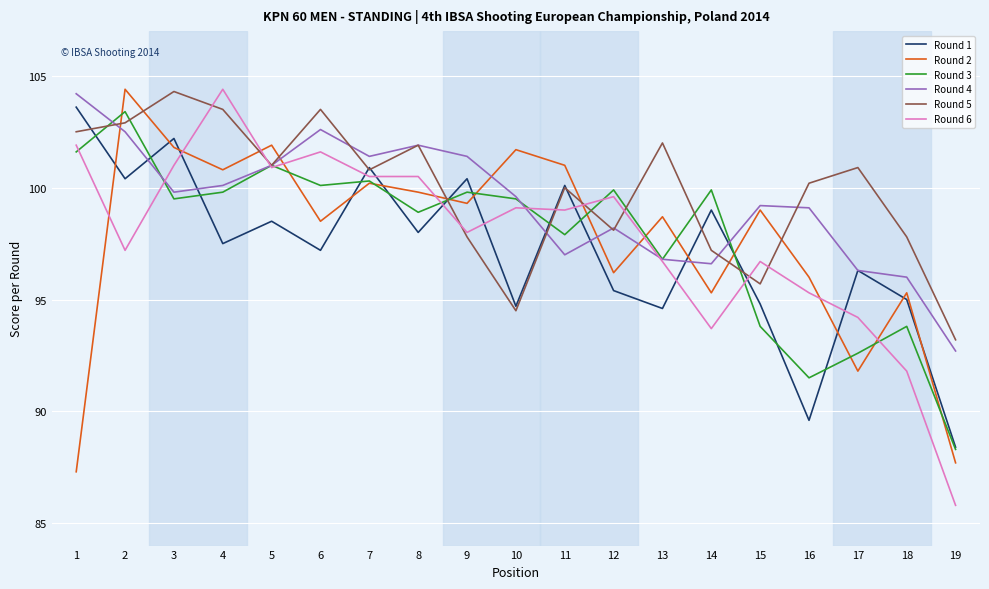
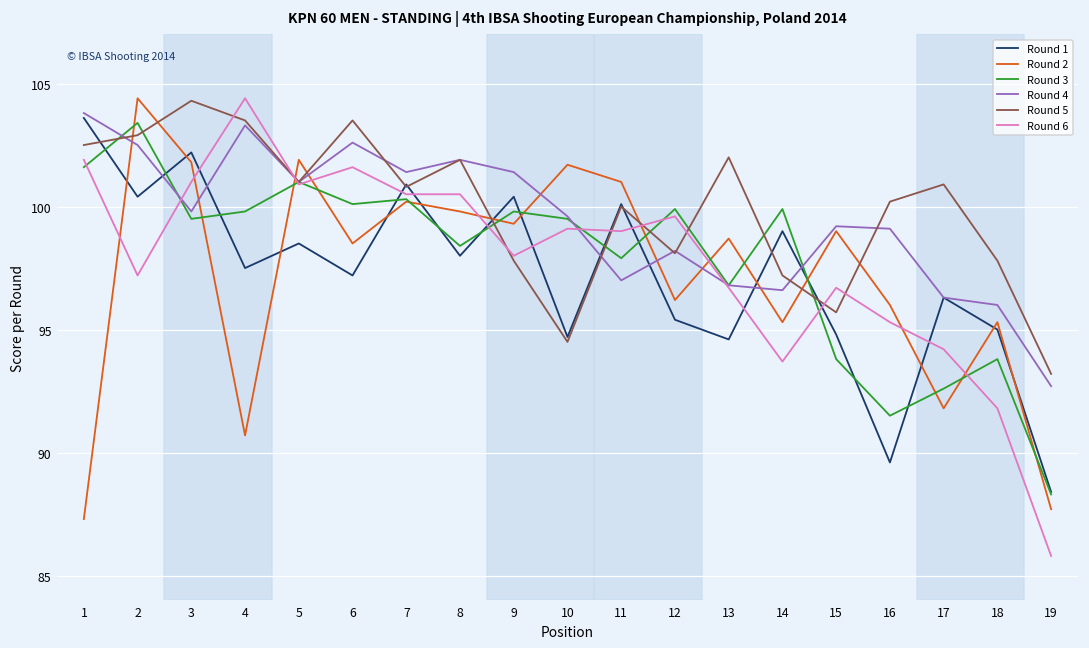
  {
    "Round 1": {
      "1": 103.6,
      "2": 100.4,
      "3": 102.2,
      "4": 97.5,
      "5": 98.5,
      "6": 97.2,
      "8": 98.0,
      "9": 100.4,
      "10": 94.7,
      "12": 95.4,
      "13": 94.6,
      "14": 99.0,
      "15": 94.8,
      "16": 89.6,
      "18": 95.0
    },
    "Round 2": {
      "1": 87.3,
      "2": 104.4,
      "3": 101.8,
-     "4": 100.8,
+     "4": 90.7,
      "5": 101.9,
      "6": 98.5,
      "8": 99.8,
      "9": 99.3,
      "10": 101.7,
      "11": 101.0,
      "12": 96.2,
      "13": 98.7,
      "14": 95.3,
      "15": 99.0,
      "16": 96.0,
      "17": 91.8,
      "18": 95.3,
      "19": 87.7
    },
    "Round 3": {
      "1": 101.6,
      "2": 103.4,
      "3": 99.5,
      "4": 99.8,
      "6": 100.1,
-     "8": 98.9,
+     "8": 98.4,
      "9": 99.8,
      "11": 97.9,
      "12": 99.9,
      "14": 99.9,
      "15": 93.8,
      "16": 91.5,
      "17": 92.6,
      "18": 93.8
    },
    "Round 4": {
-     "1": 104.2,
+     "1": 103.8,
      "2": 102.5,
      "3": 99.8,
-     "4": 100.1,
+     "4": 103.3,
      "6": 102.6,
      "7": 101.4,
      "9": 101.4,
      "11": 97.0,
      "14": 96.6,
      "15": 99.2,
      "16": 99.1,
      "18": 96.0,
      "19": 92.7
    },
    "Round 5": {
      "1": 102.5,
      "2": 102.9,
      "3": 104.3,
      "4": 103.5,
      "6": 103.5,
      "9": 97.8,
      "10": 94.5,
      "13": 102.0,
      "14": 97.2,
      "15": 95.7,
      "16": 100.2,
      "17": 100.9,
      "18": 97.8,
      "19": 93.2
    },
    "Round 6": {
      "1": 101.9,
      "2": 97.2,
      "3": 101.0,
      "4": 104.4,
      "6": 101.6,
      "7": 100.5,
      "8": 100.5,
      "9": 98.0,
      "10": 99.1,
      "11": 99.0,
      "12": 99.6,
      "14": 93.7,
      "15": 96.7,
      "16": 95.3,
      "17": 94.2,
      "18": 91.8,
      "19": 85.8
    }
  }
